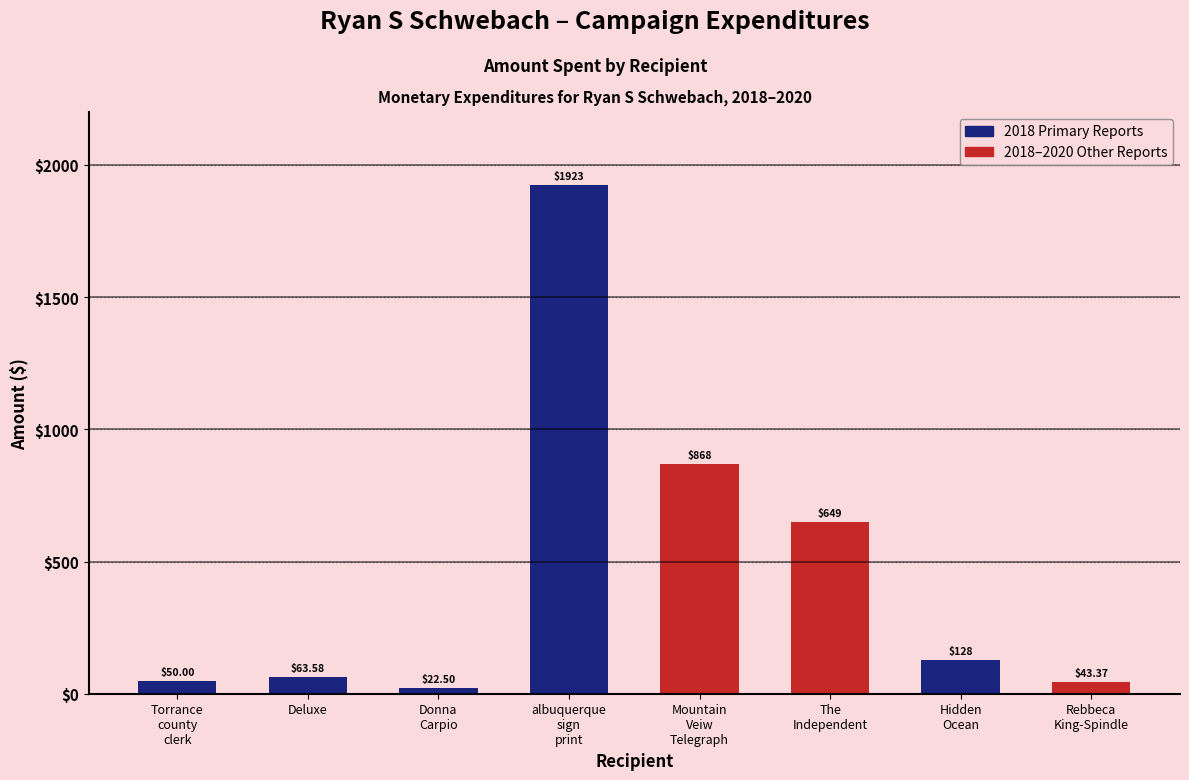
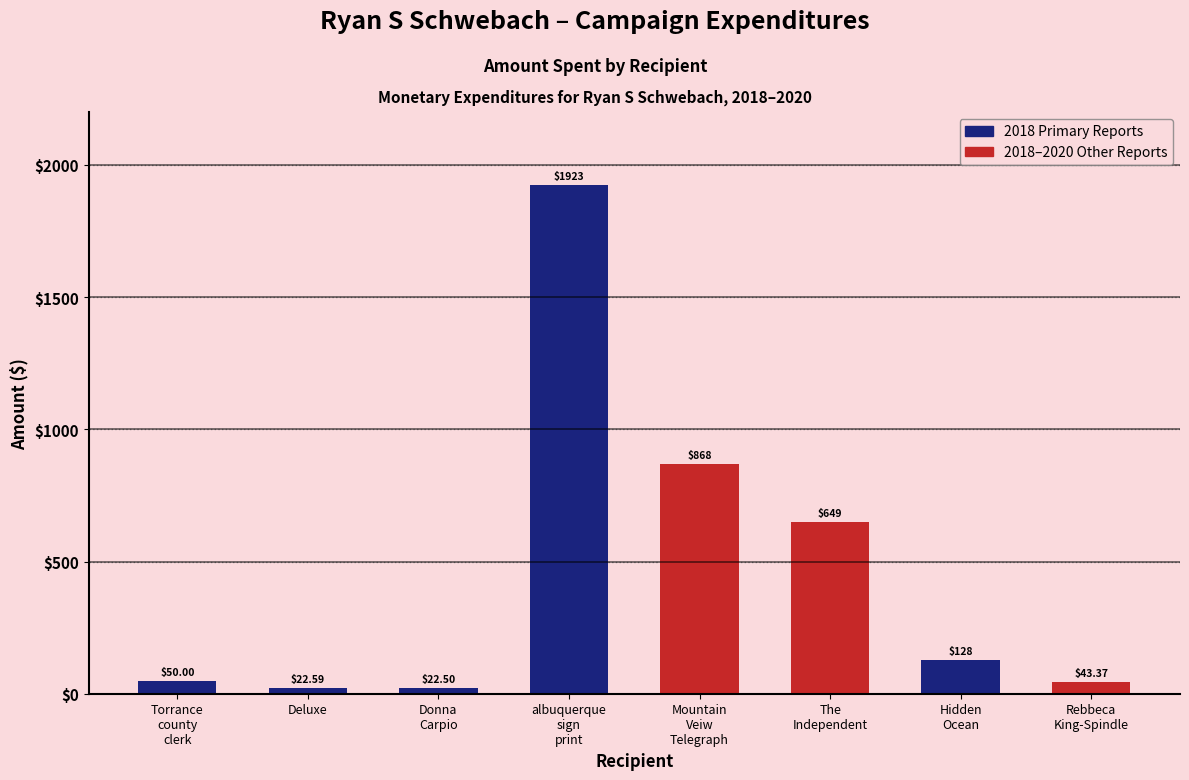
  {
    "Torrance county clerk": "$50.00",
-   "Deluxe": "$63.58",
+   "Deluxe": "$22.59",
    "Donna Carpio": "$22.50",
    "albuquerque sign print": "$1923",
    "Mountain Veiw Telegraph": "$868",
    "The Independent": "$649",
    "Hidden Ocean": "$128",
    "Rebbeca King-Spindle": "$43.37"
  }
